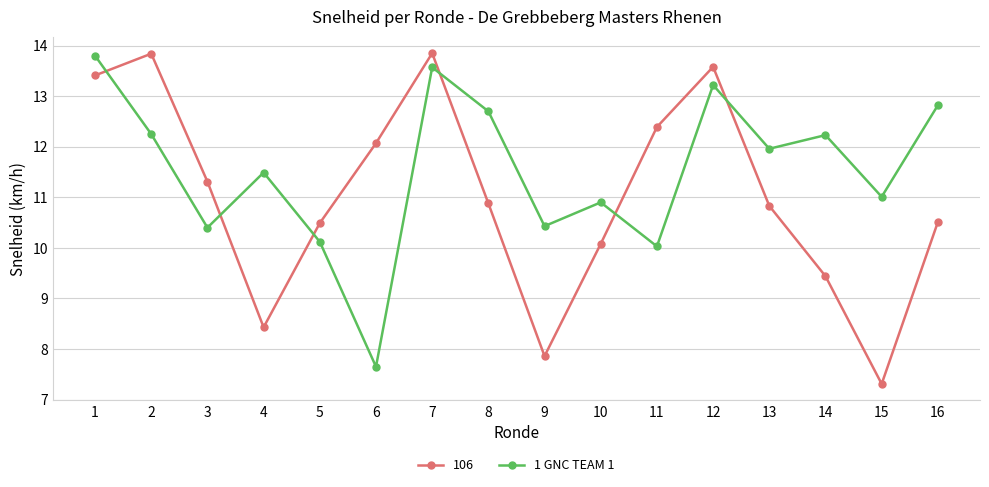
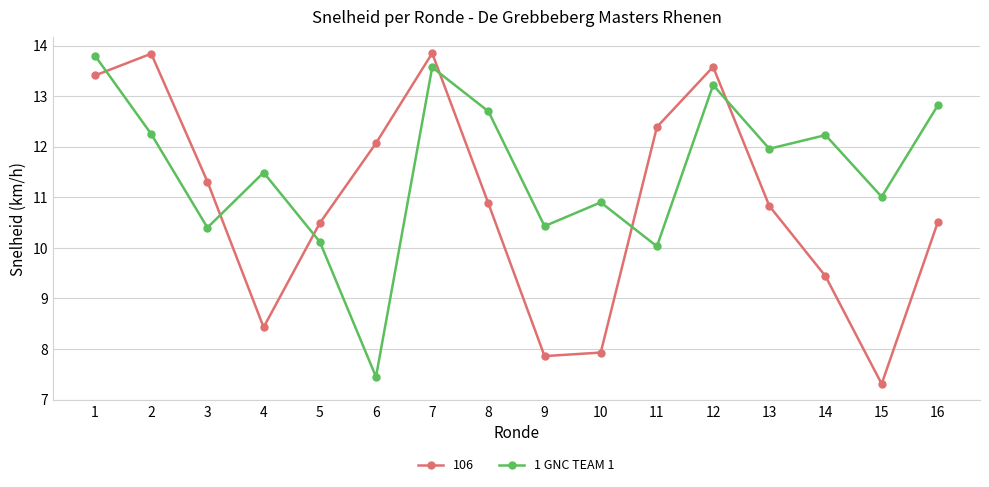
  {
    "106": {
      "1": 13.4,
      "2": 13.8,
      "3": 11.3,
      "4": 8.4,
      "5": 10.5,
      "6": 12.1,
      "7": 13.9,
      "8": 10.9,
      "9": 7.9,
-     "10": 10.1,
+     "10": 7.9,
      "11": 12.4,
      "12": 13.6,
      "13": 10.8,
      "14": 9.4,
      "15": 7.3,
      "16": 10.5
    },
    "1 GNC TEAM 1": {
      "1": 13.8,
      "2": 12.3,
      "3": 10.4,
      "4": 11.5,
      "5": 10.1,
-     "6": 7.7,
+     "6": 7.5,
      "7": 13.6,
      "8": 12.7,
      "9": 10.4,
      "10": 10.9,
      "11": 10.0,
      "12": 13.2,
      "13": 12.0,
      "14": 12.2,
      "15": 11.0,
      "16": 12.8
    }
  }
